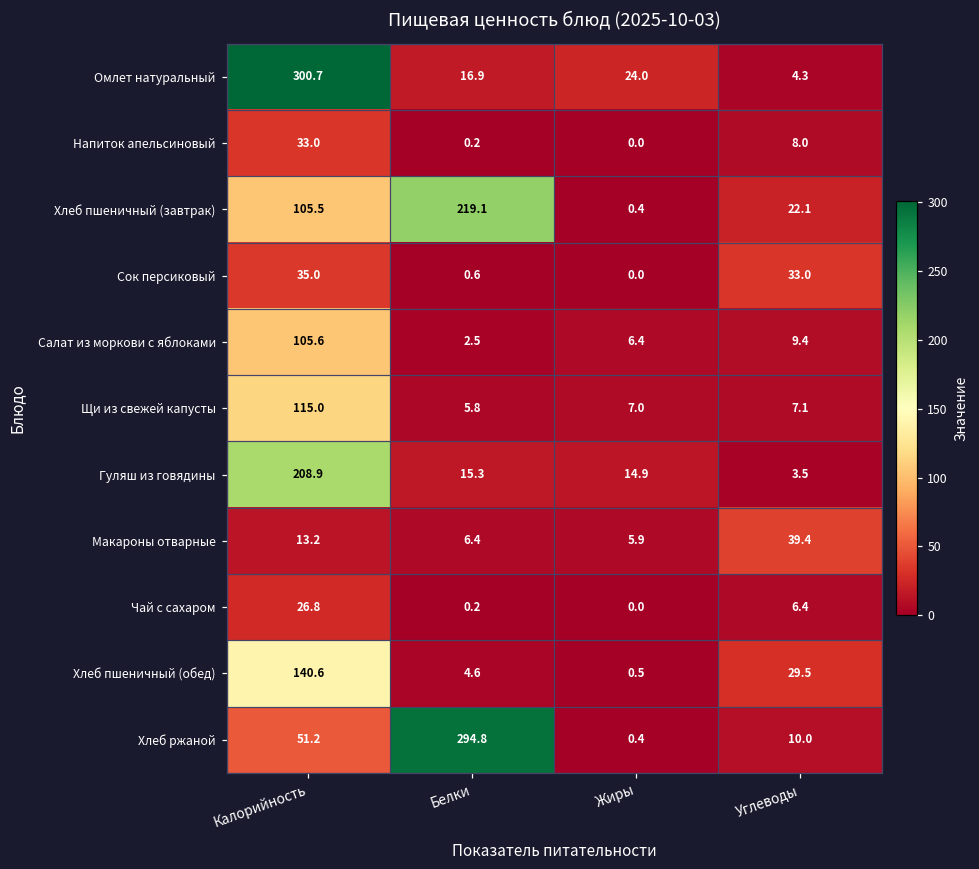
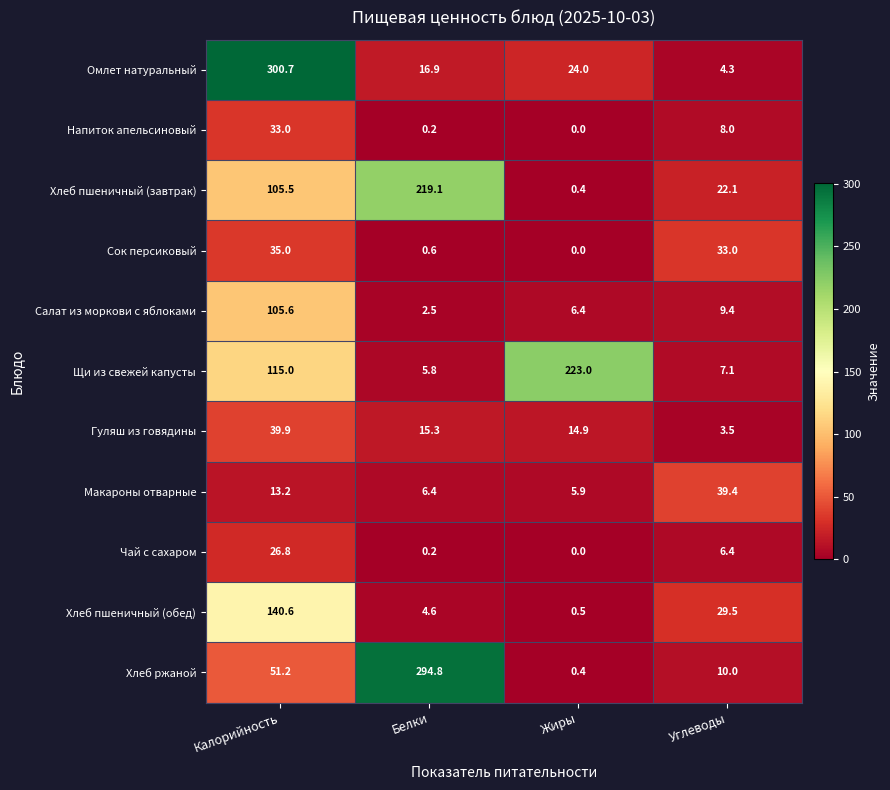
  {
    "Омлет натуральный": {
      "Калорийность": 300.7,
      "Белки": 16.9,
      "Жиры": 24.0,
      "Углеводы": 4.3
    },
    "Напиток апельсиновый": {
      "Калорийность": 33.0,
      "Белки": 0.2,
      "Жиры": 0.0,
      "Углеводы": 8.0
    },
    "Хлеб пшеничный (завтрак)": {
      "Калорийность": 105.5,
      "Белки": 219.1,
      "Жиры": 0.4,
      "Углеводы": 22.1
    },
    "Сок персиковый": {
      "Калорийность": 35.0,
      "Белки": 0.6,
      "Жиры": 0.0,
      "Углеводы": 33.0
    },
    "Салат из моркови с яблоками": {
      "Калорийность": 105.6,
      "Белки": 2.5,
      "Жиры": 6.4,
      "Углеводы": 9.4
    },
    "Щи из свежей капусты": {
      "Калорийность": 115.0,
      "Белки": 5.8,
-     "Жиры": 7.0,
+     "Жиры": 223.0,
      "Углеводы": 7.1
    },
    "Гуляш из говядины": {
-     "Калорийность": 208.9,
+     "Калорийность": 39.9,
      "Белки": 15.3,
      "Жиры": 14.9,
      "Углеводы": 3.5
    },
    "Макароны отварные": {
      "Калорийность": 13.2,
      "Белки": 6.4,
      "Жиры": 5.9,
      "Углеводы": 39.4
    },
    "Чай с сахаром": {
      "Калорийность": 26.8,
      "Белки": 0.2,
      "Жиры": 0.0,
      "Углеводы": 6.4
    },
    "Хлеб пшеничный (обед)": {
      "Калорийность": 140.6,
      "Белки": 4.6,
      "Жиры": 0.5,
      "Углеводы": 29.5
    },
    "Хлеб ржаной": {
      "Калорийность": 51.2,
      "Белки": 294.8,
      "Жиры": 0.4,
      "Углеводы": 10.0
    }
  }
